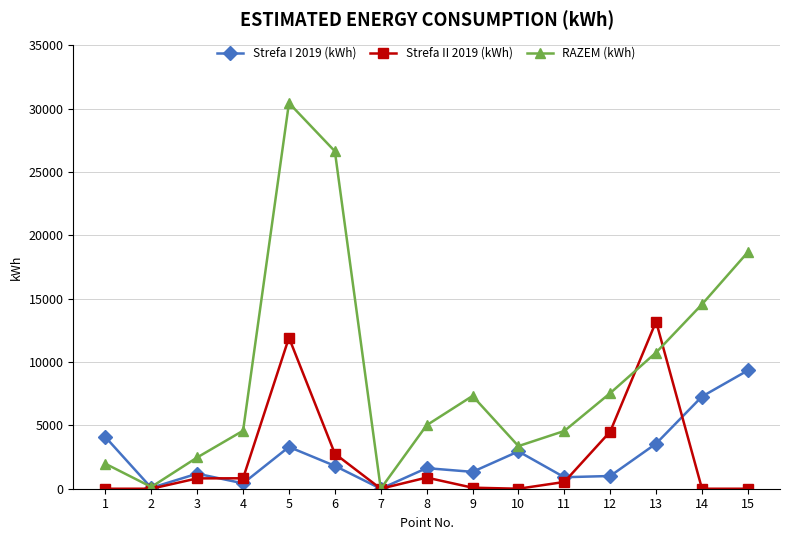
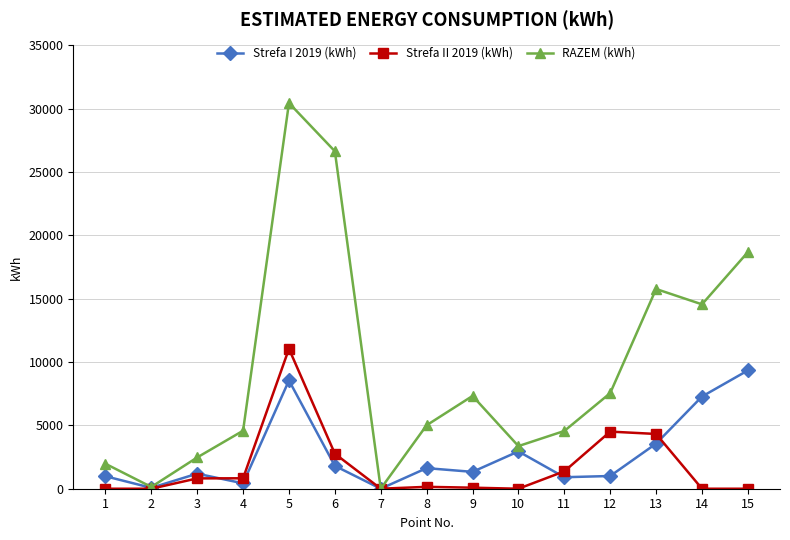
  {
    "Strefa I 2019 (kWh)": {
-     "1": 4100,
+     "1": 1000,
      "3": 1200,
      "4": 400,
-     "5": 3300,
+     "5": 8500,
      "6": 1800,
      "8": 1600,
      "9": 1300,
      "10": 2900,
      "11": 900,
      "12": 1000,
      "13": 3600,
      "14": 7300,
      "15": 9300
    },
    "Strefa II 2019 (kWh)": {
      "1": 0,
      "3": 800,
      "4": 800,
-     "5": 11900,
+     "5": 11000,
      "6": 2800,
-     "8": 900,
+     "8": 100,
      "9": 100,
      "10": 0,
-     "11": 500,
+     "11": 1400,
      "12": 4500,
-     "13": 13200,
+     "13": 4300,
      "14": 0,
      "15": 0
    },
    "RAZEM (kWh)": {
      "1": 2000,
      "3": 2500,
      "4": 4600,
      "5": 30400,
      "6": 26600,
      "8": 5000,
      "9": 7300,
      "10": 3400,
      "11": 4600,
      "12": 7500,
-     "13": 10800,
+     "13": 15800,
      "14": 14600,
      "15": 18700
    }
  }
